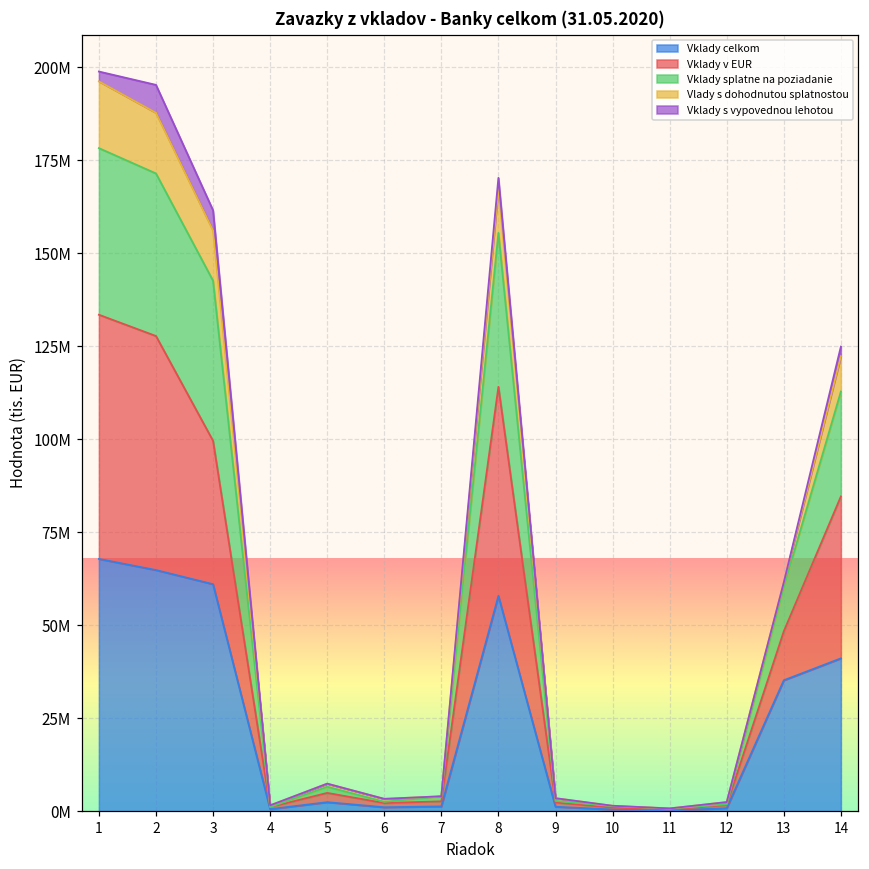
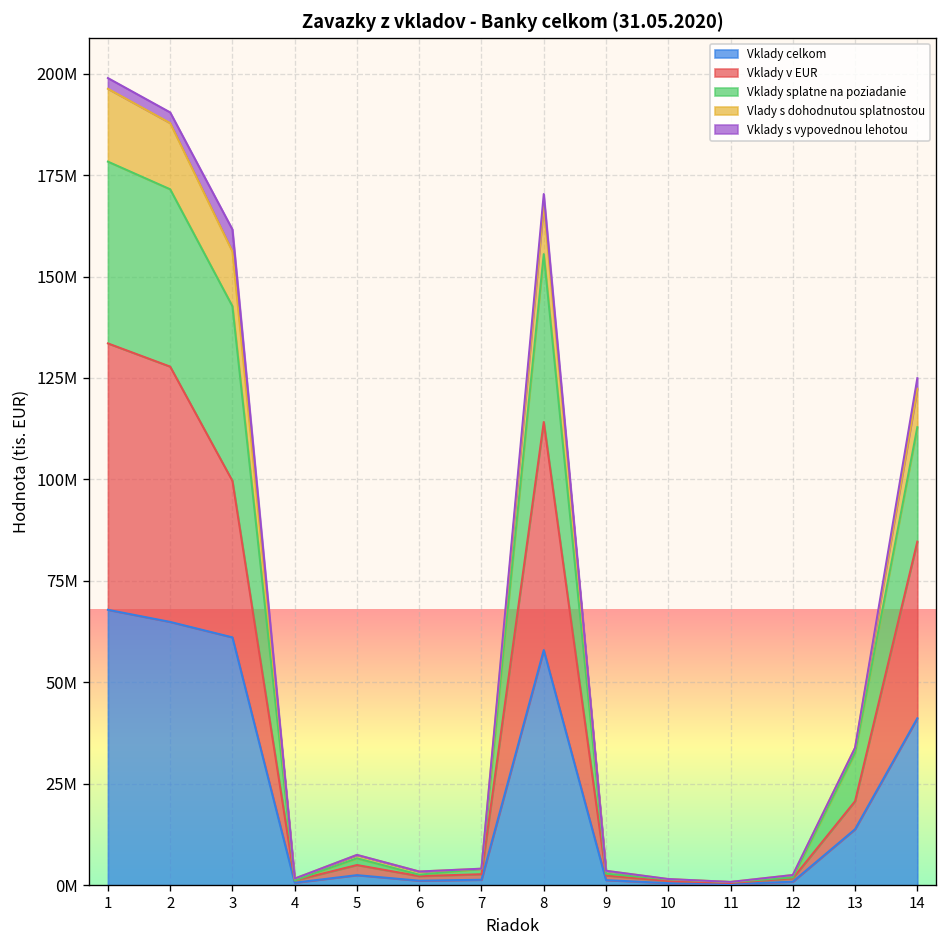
  {
    "Vklady celkom": {
      "1": 68000000,
      "2": 65000000,
      "3": 61000000,
      "5": 2000000,
      "6": 1000000,
      "7": 1000000,
      "8": 58000000,
      "9": 1000000,
      "12": 1000000,
-     "13": 35000000,
+     "13": 14000000,
      "14": 41000000
    },
    "Vklady v EUR": {
      "1": 66000000,
      "2": 63000000,
      "3": 39000000,
      "5": 2000000,
      "7": 1000000,
      "8": 56000000,
-     "13": 13000000,
+     "13": 7000000,
      "14": 44000000
    },
    "Vklady splatne na poziadanie": {
      "1": 45000000,
      "2": 44000000,
      "3": 43000000,
      "5": 2000000,
      "8": 41000000,
      "13": 12000000,
      "14": 28000000
    },
    "Vlady s dohodnutou splatnostou": {
      "1": 18000000,
      "2": 16000000,
      "3": 13000000,
      "8": 12000000,
      "14": 9000000
    },
    "Vklady s vypovednou lehotou": {
      "1": 3000000,
-     "2": 8000000,
+     "2": 3000000,
      "3": 5000000,
      "8": 3000000,
      "14": 3000000
    }
  }
